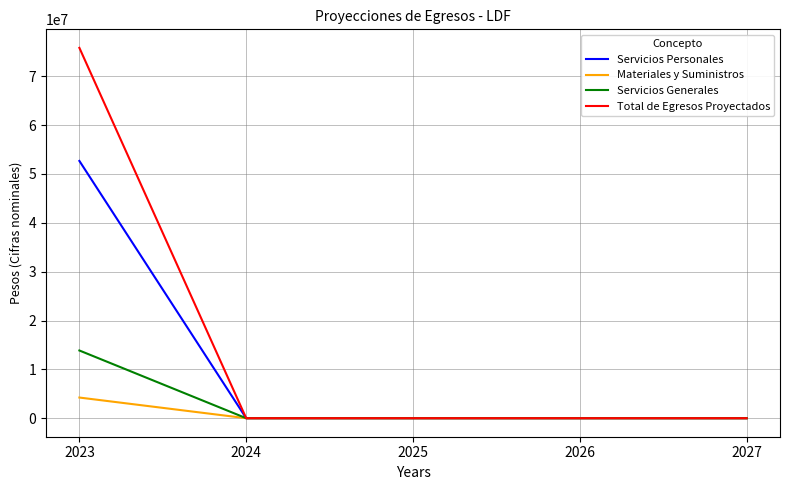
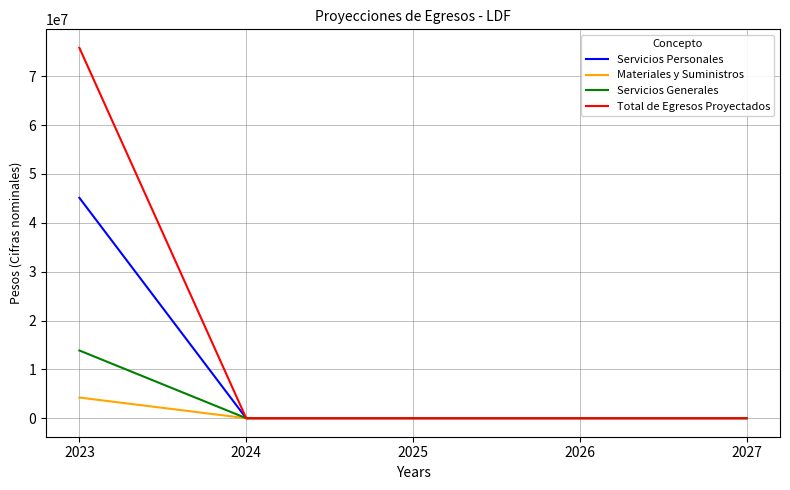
  {
    "Servicios Personales": {
-     "2023": 53000000
+     "2023": 45000000
    },
    "Materiales y Suministros": {
      "2023": 4000000
    },
    "Servicios Generales": {
      "2023": 14000000
    },
    "Total de Egresos Proyectados": {
      "2023": 76000000
    }
  }
